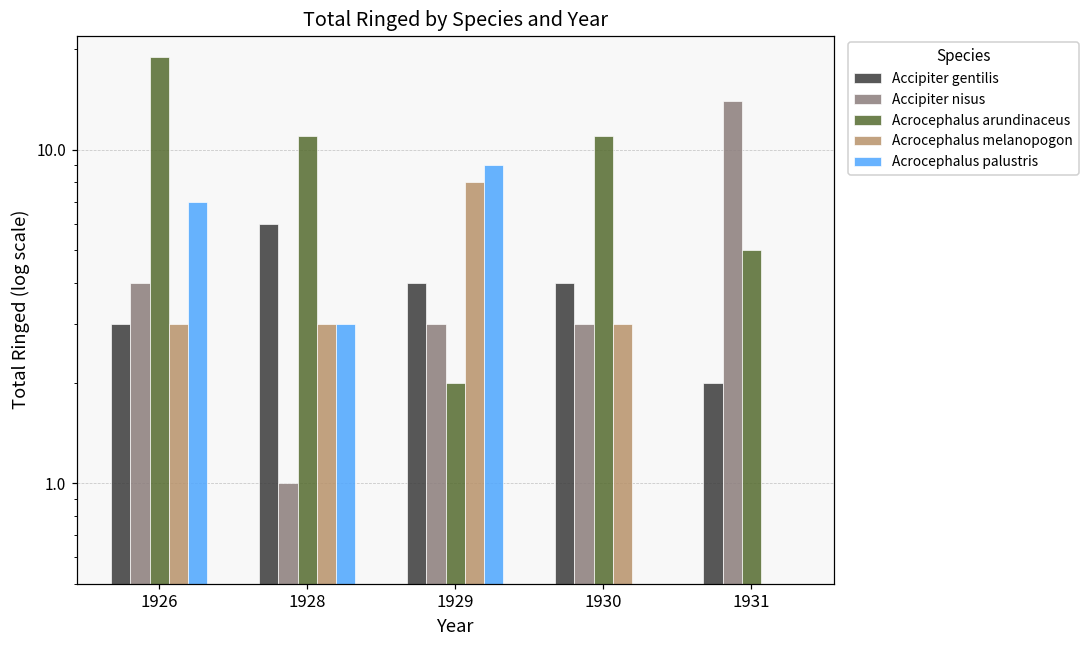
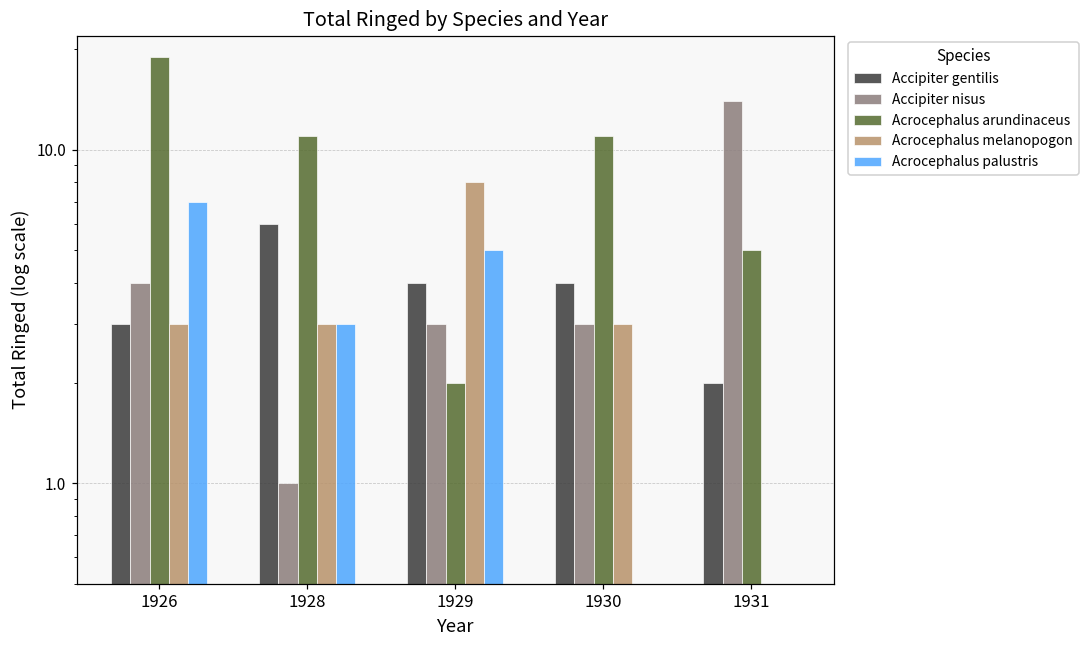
  {
    "Acrocephalus palustris": {
      "1926": 7,
      "1928": 3,
-     "1929": 9
+     "1929": 5
    }
  }
